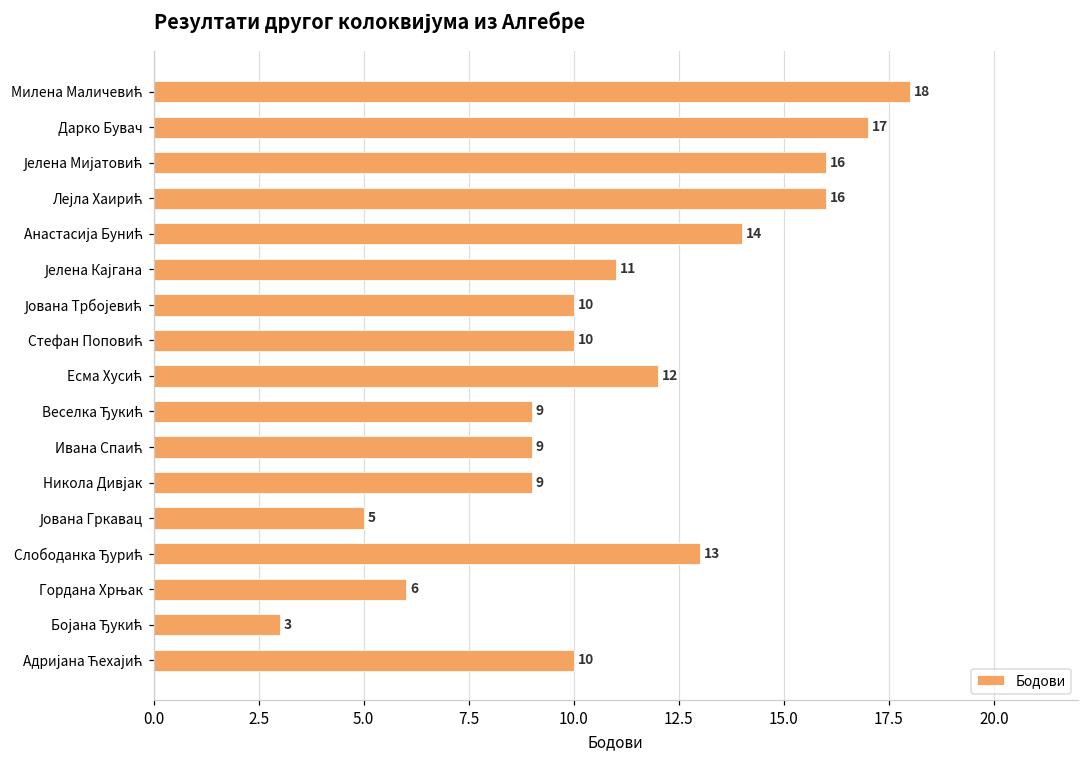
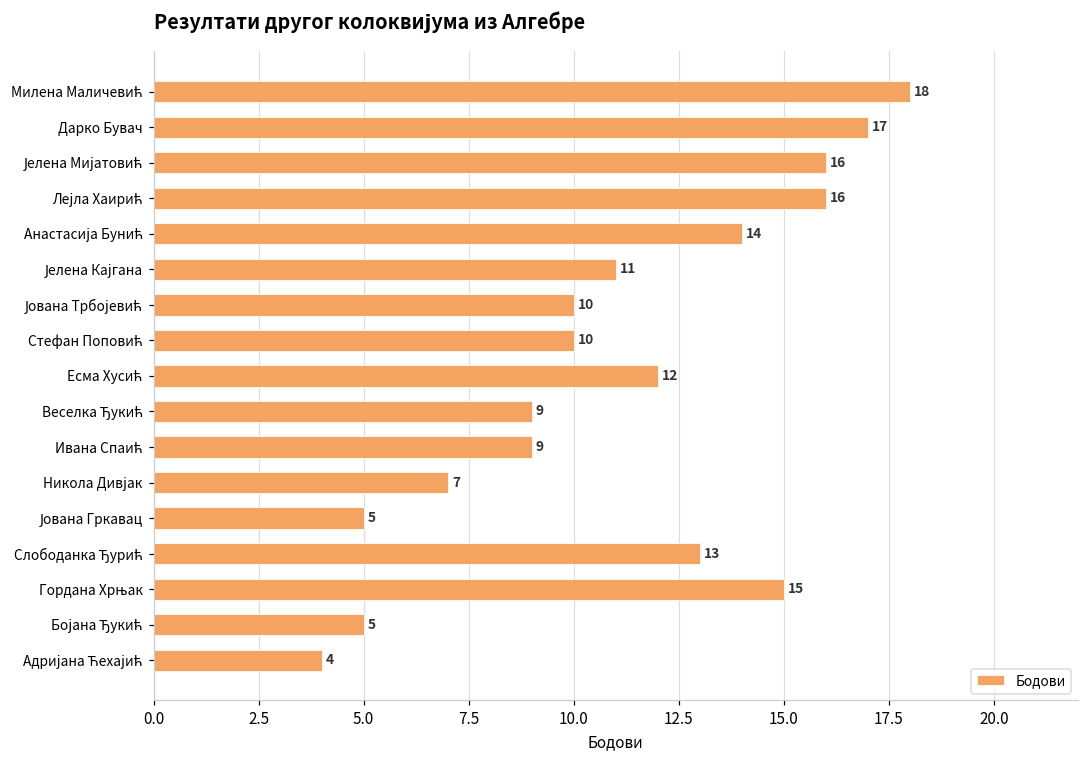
  {
    "Милена Маличевић": 18,
    "Дарко Бувач": 17,
    "Јелена Мијатовић": 16,
    "Лејла Хаирић": 16,
    "Анастасија Бунић": 14,
    "Јелена Кајгана": 11,
    "Јована Трбојевић": 10,
    "Стефан Поповић": 10,
    "Есма Хусић": 12,
    "Веселка Ђукић": 9,
    "Ивана Спаић": 9,
-   "Никола Дивјак": 9,
+   "Никола Дивјак": 7,
    "Јована Гркавац": 5,
    "Слободанка Ђурић": 13,
-   "Гордана Хрњак": 6,
-   "Бојана Ђукић": 3,
-   "Адријана Ћехајић": 10
+   "Гордана Хрњак": 15,
+   "Бојана Ђукић": 5,
+   "Адријана Ћехајић": 4
  }
